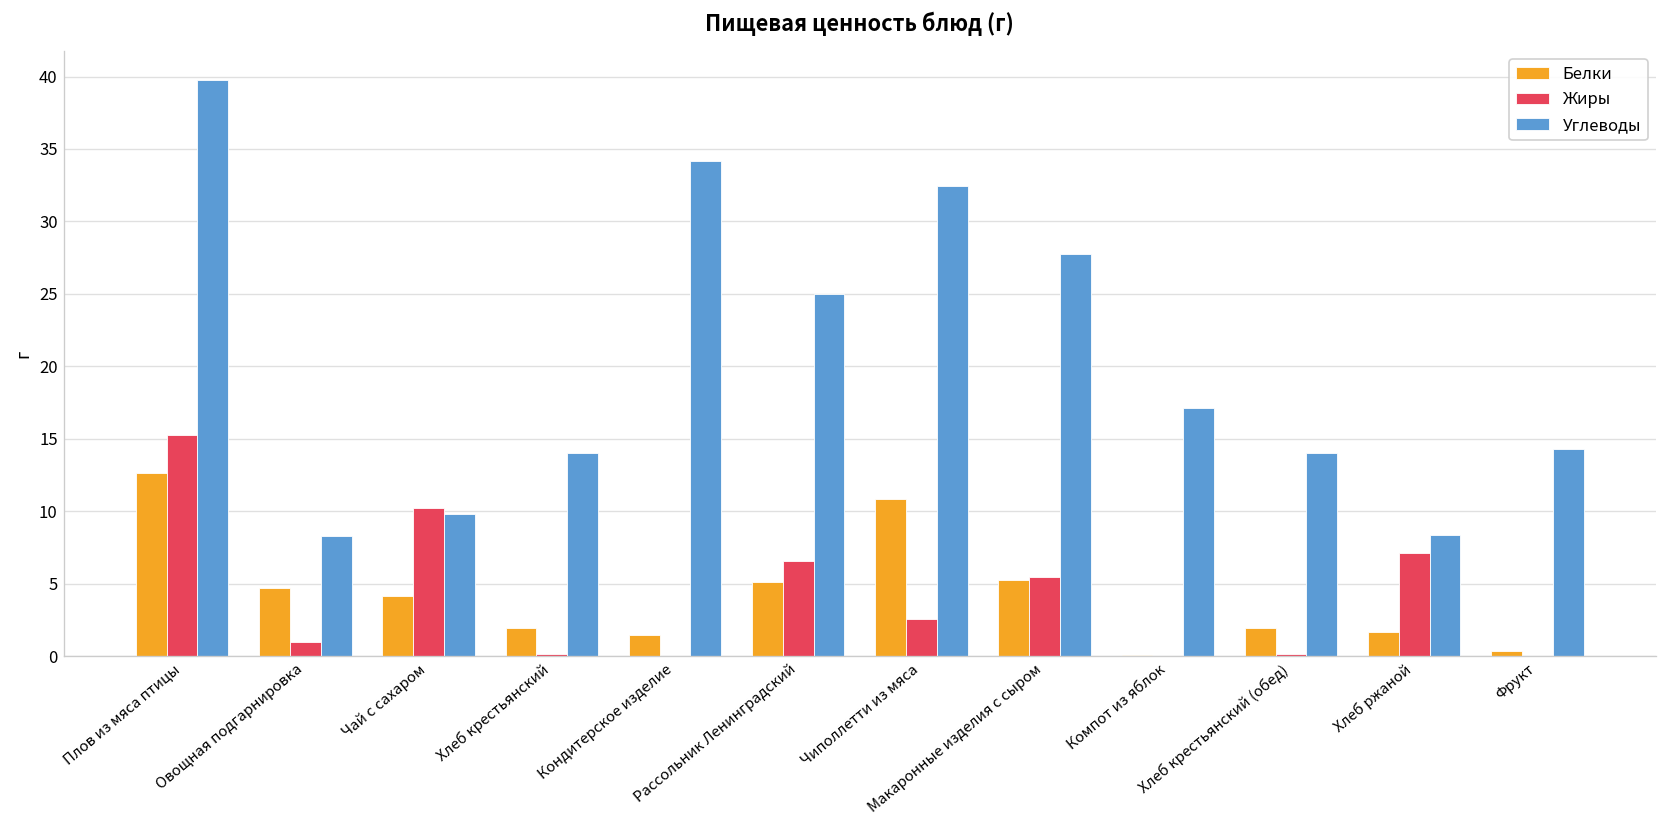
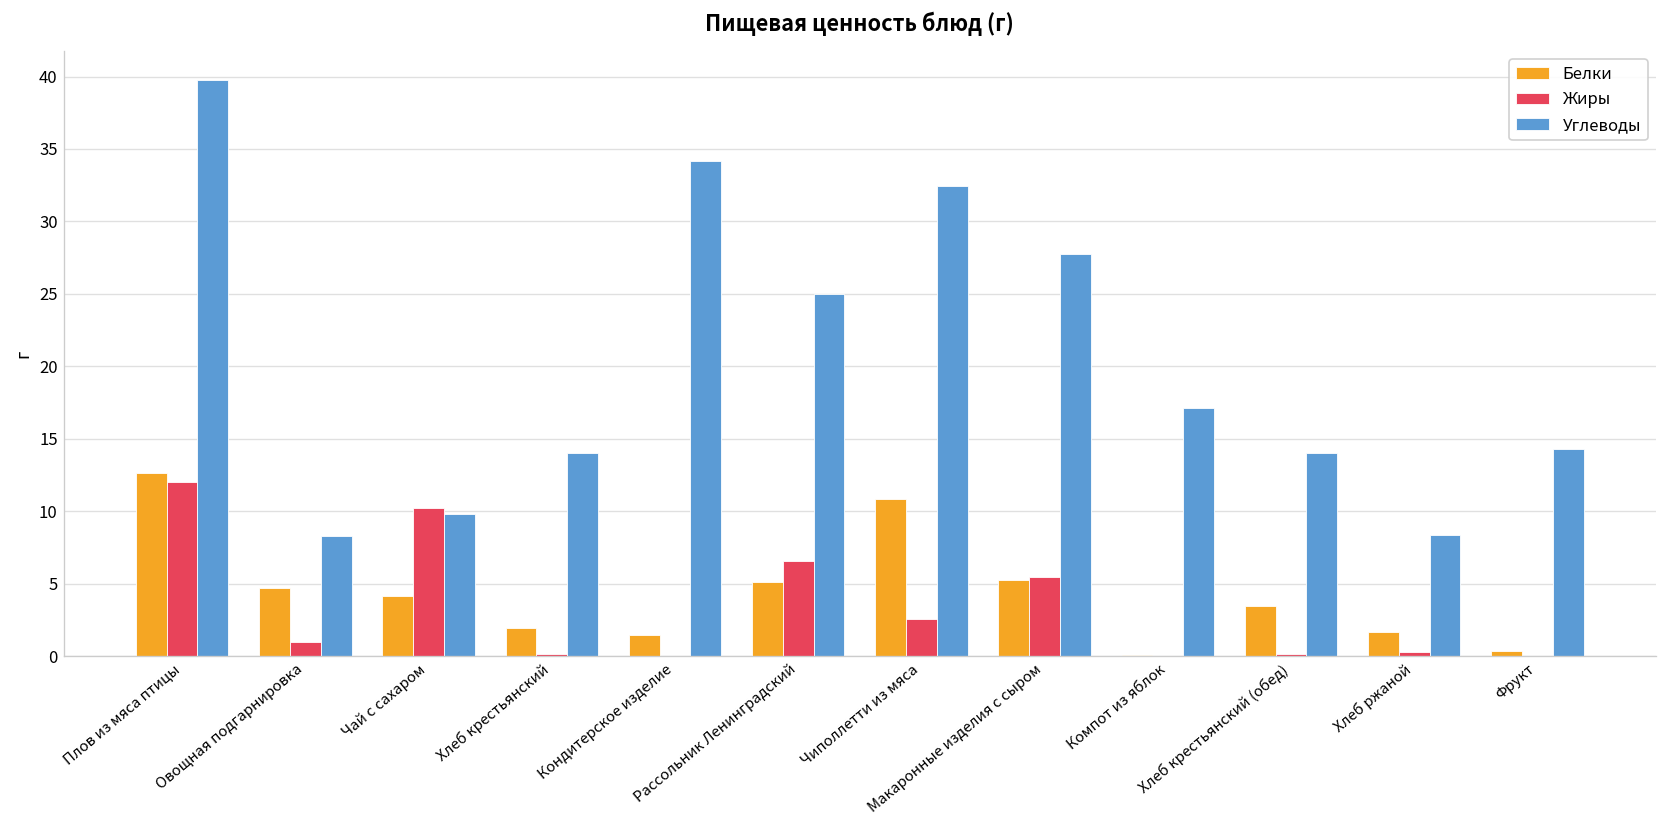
  {
    "Белки": {
      "Плов из мяса птицы": 12.7,
      "Овощная подгарнировка": 4.7,
      "Чай с сахаром": 4.2,
      "Хлеб крестьянский": 2.0,
      "Кондитерское изделие": 1.5,
      "Рассольник Ленинградский": 5.1,
      "Чиполлетти из мяса": 10.9,
      "Макаронные изделия с сыром": 5.3,
-     "Хлеб крестьянский (обед)": 2.0,
+     "Хлеб крестьянский (обед)": 3.5,
      "Хлеб ржаной": 1.7,
      "Фрукт": 0.4
    },
    "Жиры": {
-     "Плов из мяса птицы": 15.3,
+     "Плов из мяса птицы": 12.0,
      "Овощная подгарнировка": 1.0,
      "Чай с сахаром": 10.2,
      "Кондитерское изделие": 0.0,
      "Рассольник Ленинградский": 6.6,
      "Чиполлетти из мяса": 2.6,
      "Макаронные изделия с сыром": 5.5,
      "Компот из яблок": 0.0,
-     "Хлеб ржаной": 7.1,
+     "Хлеб ржаной": 0.3,
      "Фрукт": 0.0
    },
    "Углеводы": {
      "Плов из мяса птицы": 39.8,
      "Овощная подгарнировка": 8.3,
      "Чай с сахаром": 9.8,
      "Хлеб крестьянский": 14.0,
      "Кондитерское изделие": 34.2,
      "Рассольник Ленинградский": 25.0,
      "Чиполлетти из мяса": 32.4,
      "Макаронные изделия с сыром": 27.7,
      "Компот из яблок": 17.1,
      "Хлеб крестьянский (обед)": 14.0,
      "Хлеб ржаной": 8.4,
      "Фрукт": 14.3
    }
  }
